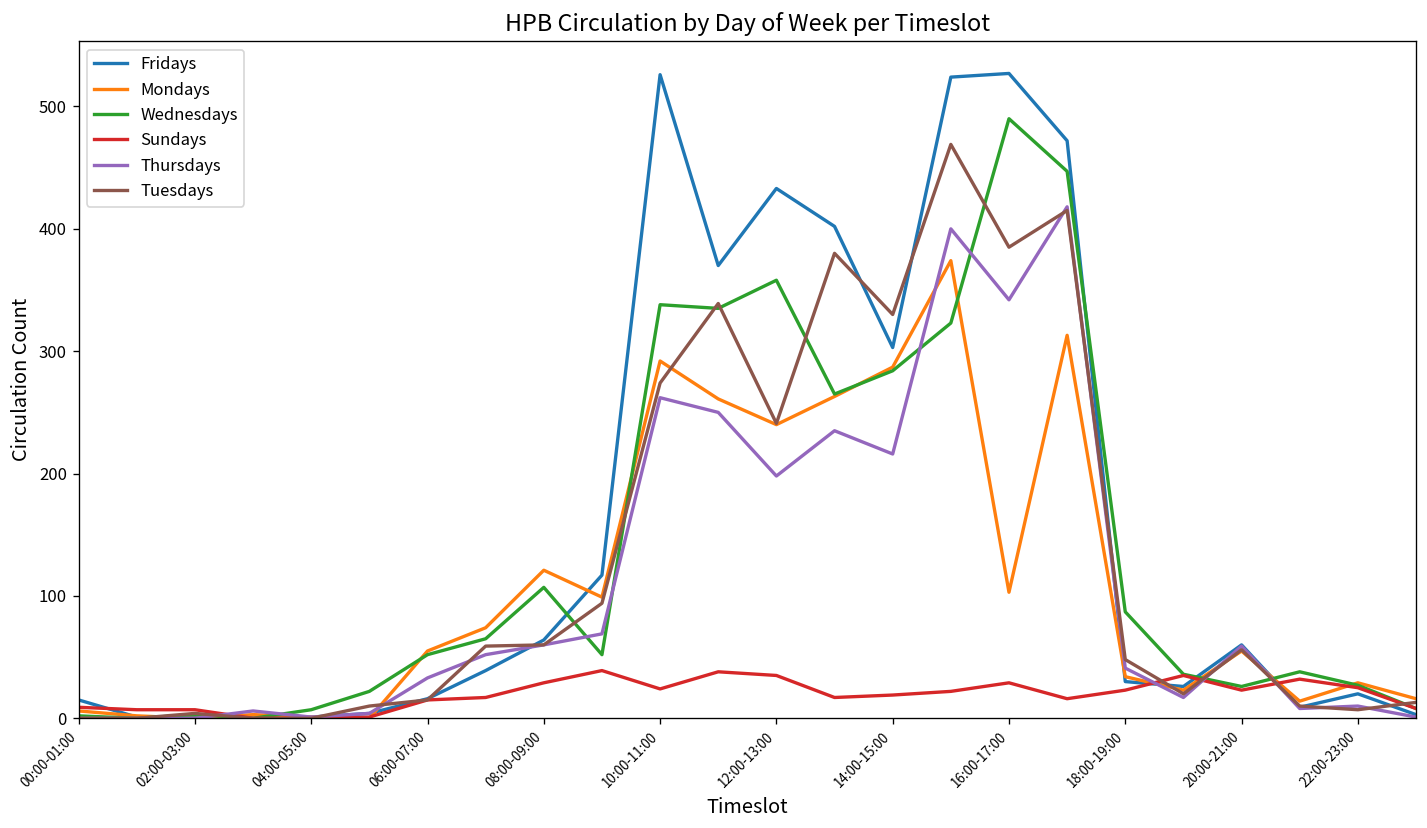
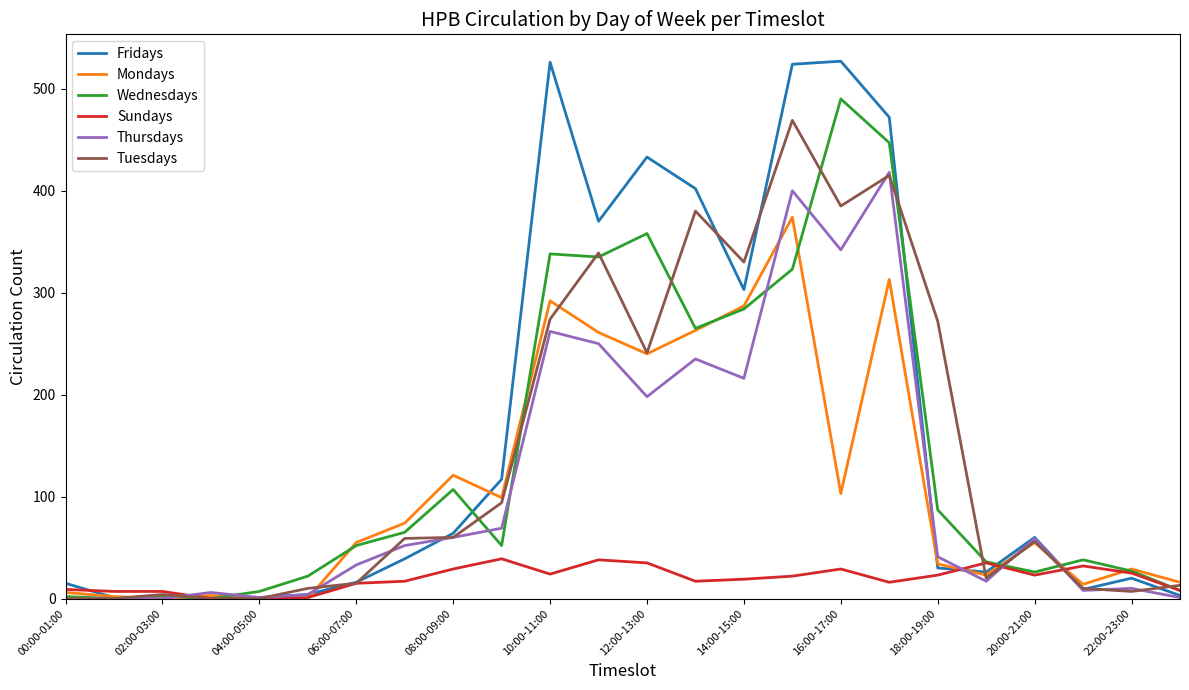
  {
    "Fridays": {
      "00:00-01:00": 15,
      "08:00-09:00": 64,
      "10:00-11:00": 526,
      "12:00-13:00": 433,
      "14:00-15:00": 303,
      "16:00-17:00": 527,
      "18:00-19:00": 30,
      "22:00-23:00": 20
    },
    "Mondays": {
      "00:00-01:00": 6,
      "06:00-07:00": 55,
      "08:00-09:00": 121,
      "10:00-11:00": 292,
      "14:00-15:00": 287,
      "16:00-17:00": 103,
      "18:00-19:00": 34
    },
    "Wednesdays": {
      "04:00-05:00": 7,
      "06:00-07:00": 52,
      "08:00-09:00": 107,
      "10:00-11:00": 338,
      "12:00-13:00": 358,
      "14:00-15:00": 284,
      "16:00-17:00": 490,
      "18:00-19:00": 87,
      "20:00-21:00": 26
    },
    "Sundays": {
      "00:00-01:00": 9,
      "02:00-03:00": 7,
      "08:00-09:00": 29,
      "10:00-11:00": 24,
      "12:00-13:00": 35,
      "14:00-15:00": 19,
      "16:00-17:00": 29,
      "18:00-19:00": 23,
      "20:00-21:00": 23
    },
    "Thursdays": {
      "06:00-07:00": 33,
      "10:00-11:00": 262,
      "12:00-13:00": 198,
      "14:00-15:00": 216,
      "16:00-17:00": 342,
      "18:00-19:00": 41,
      "22:00-23:00": 10
    },
    "Tuesdays": {
      "10:00-11:00": 274,
      "14:00-15:00": 330,
      "16:00-17:00": 385,
-     "18:00-19:00": 48,
+     "18:00-19:00": 272,
      "22:00-23:00": 7
    }
  }
